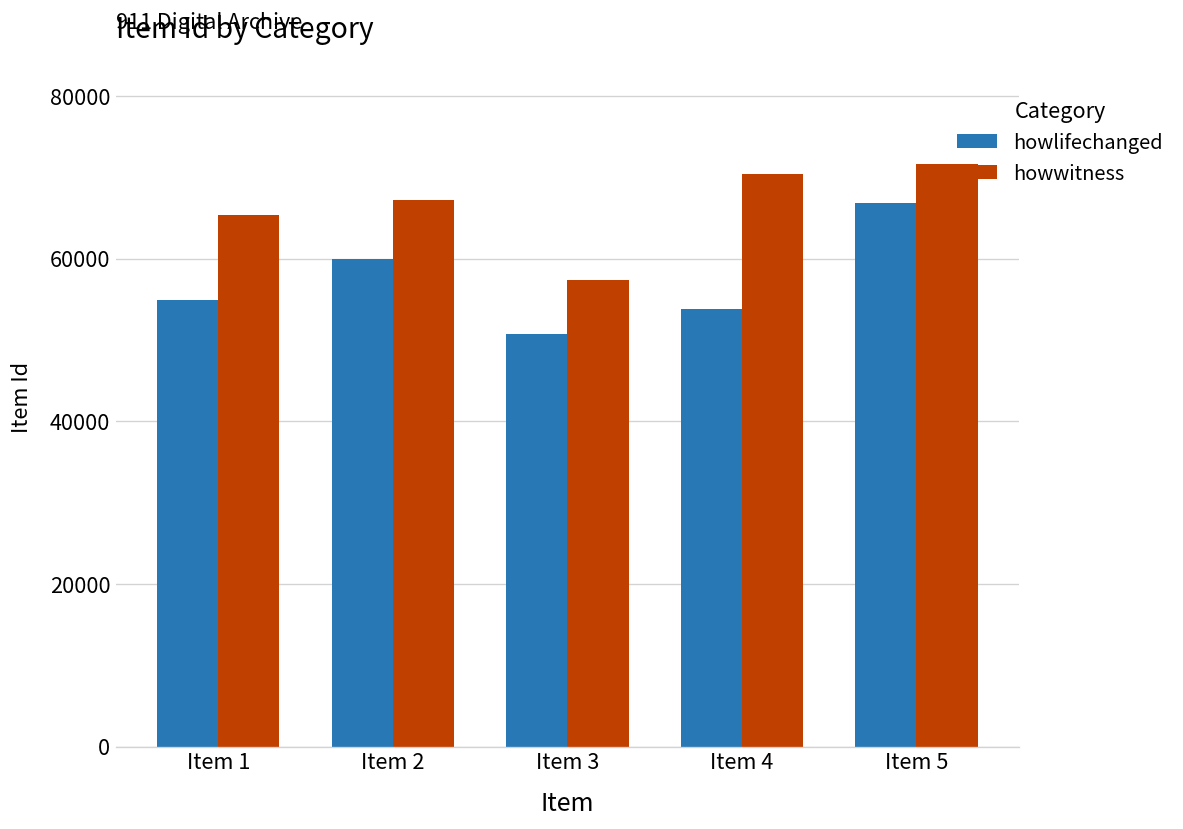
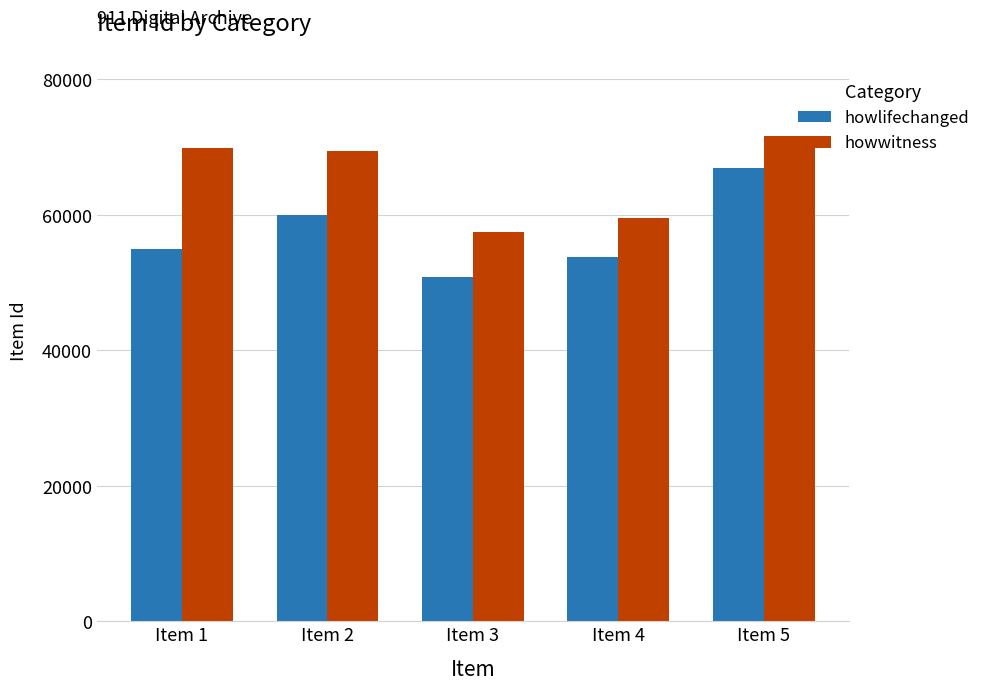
  {
    "howlifechanged": {
      "Item 1": 55000,
      "Item 2": 60000,
      "Item 3": 51000,
      "Item 4": 54000,
      "Item 5": 67000
    },
    "howwitness": {
-     "Item 1": 65000,
-     "Item 2": 67000,
+     "Item 1": 70000,
+     "Item 2": 69000,
      "Item 3": 57000,
-     "Item 4": 70000,
+     "Item 4": 59000,
      "Item 5": 72000
    }
  }
